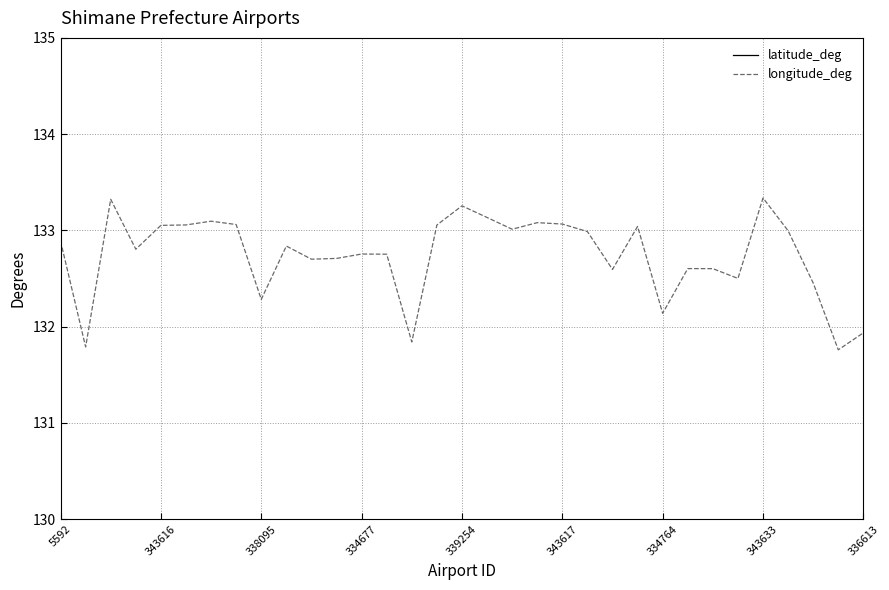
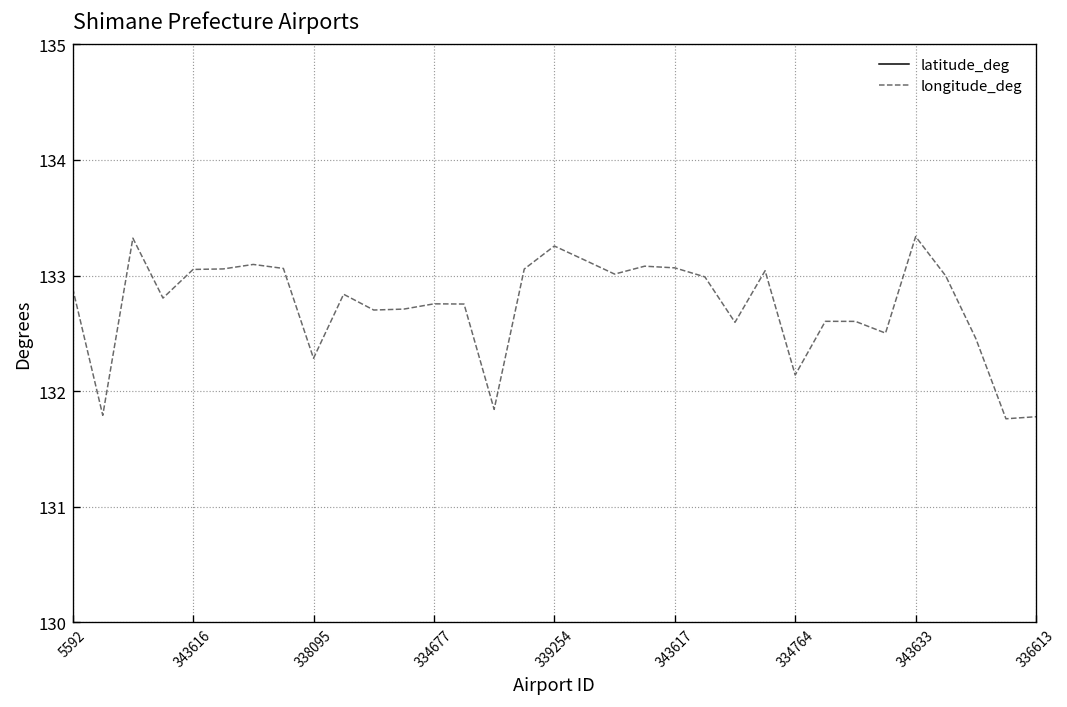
  {
    "longitude_deg": {
      "5592": 132.9,
      "343616": 133.1,
      "338095": 132.3,
      "334677": 132.8,
      "339254": 133.3,
      "343617": 133.1,
      "334764": 132.1,
      "343633": 133.3,
-     "336613": 131.9
+     "336613": 131.8
    }
  }
